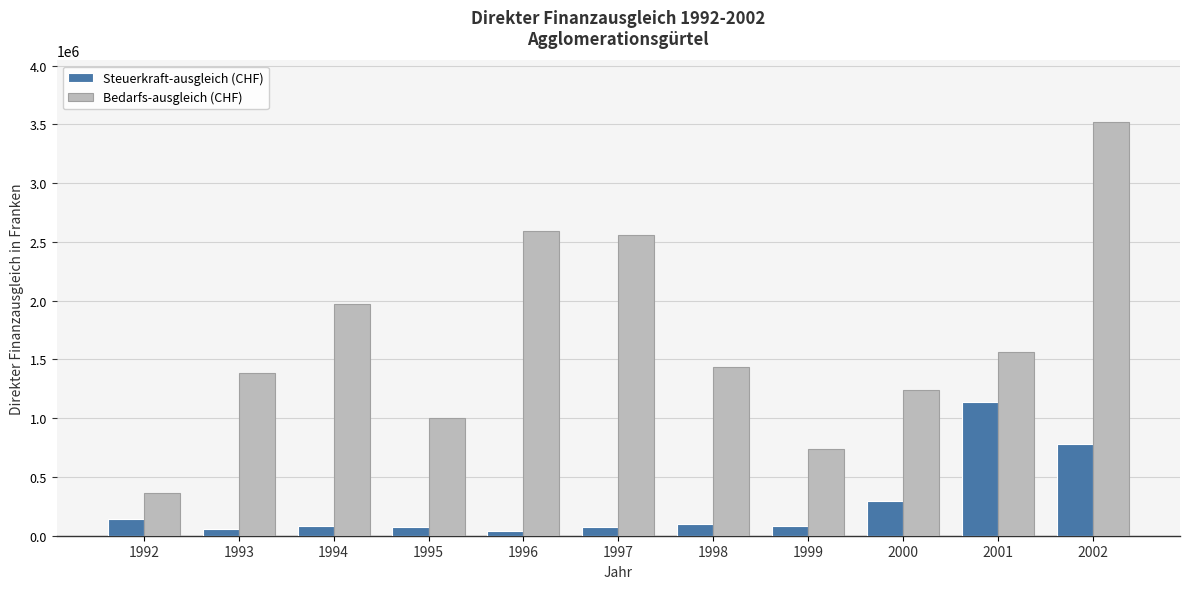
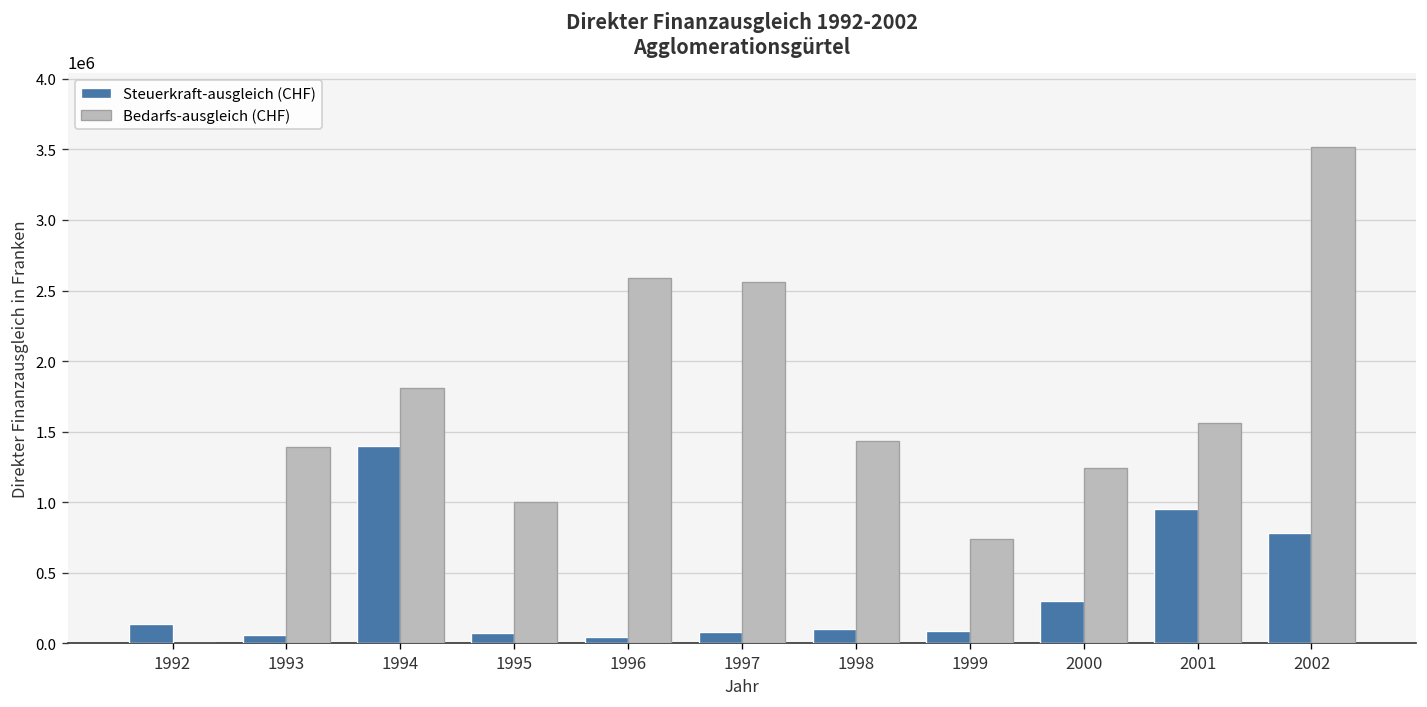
  {
    "Steuerkraft-ausgleich (CHF)": {
      "1992": 140000,
      "1993": 60000,
-     "1994": 80000,
+     "1994": 1400000,
      "1995": 70000,
      "1996": 40000,
      "1997": 80000,
      "1998": 100000,
      "1999": 90000,
      "2000": 300000,
-     "2001": 1130000,
+     "2001": 950000,
      "2002": 780000
    },
    "Bedarfs-ausgleich (CHF)": {
-     "1992": 360000,
+     "1992": 0,
      "1993": 1390000,
-     "1994": 1970000,
+     "1994": 1810000,
      "1995": 1000000,
      "1996": 2590000,
      "1997": 2560000,
      "1998": 1430000,
      "1999": 740000,
      "2000": 1240000,
      "2001": 1560000,
      "2002": 3520000
    }
  }
